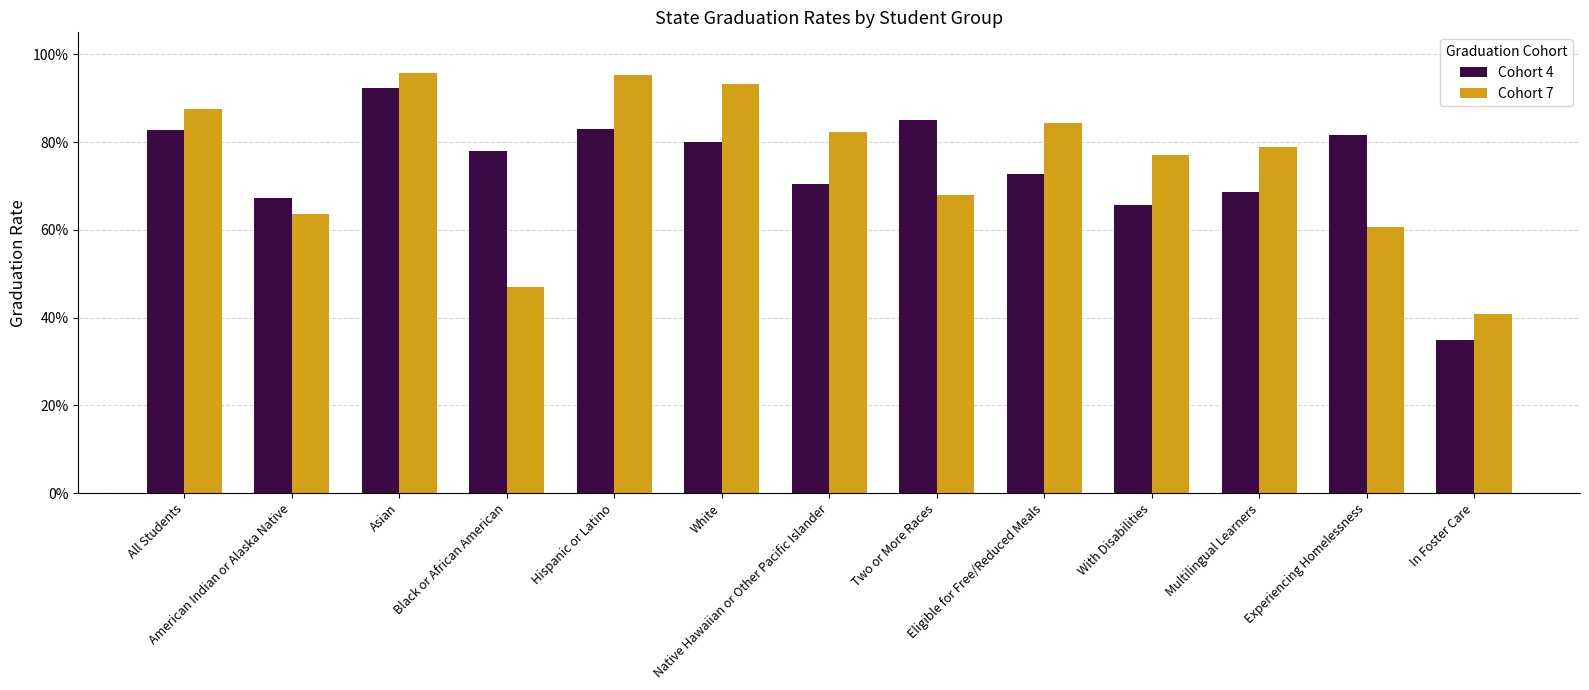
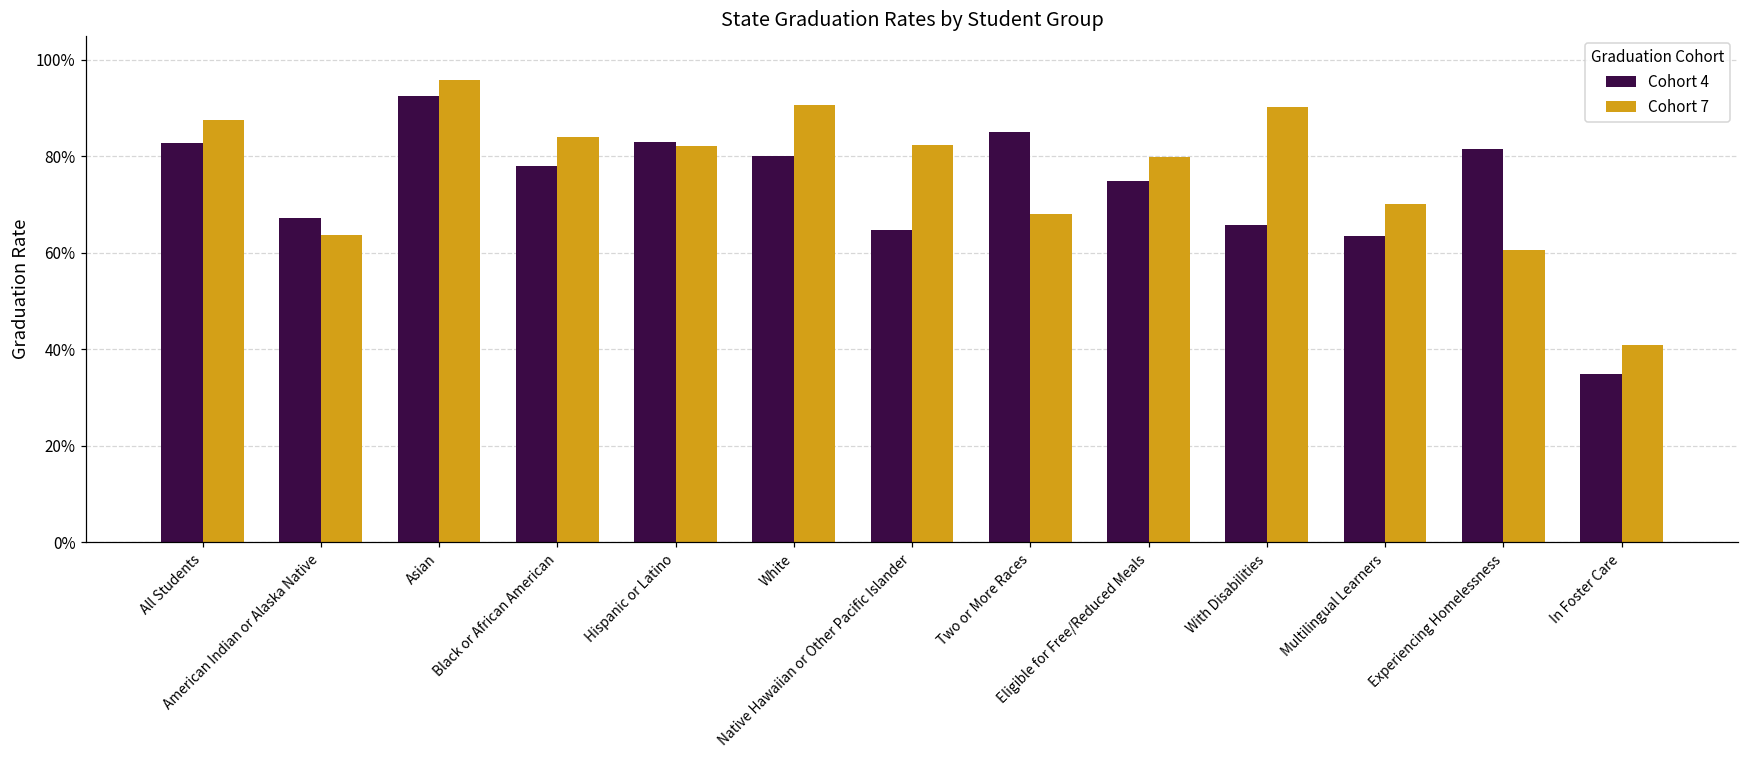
  {
    "Cohort 4": {
      "All Students": "83%",
      "American Indian or Alaska Native": "67%",
      "Asian": "92%",
      "Black or African American": "78%",
      "Hispanic or Latino": "83%",
      "White": "80%",
-     "Native Hawaiian or Other Pacific Islander": "70%",
+     "Native Hawaiian or Other Pacific Islander": "65%",
      "Two or More Races": "85%",
-     "Eligible for Free/Reduced Meals": "73%",
+     "Eligible for Free/Reduced Meals": "75%",
      "With Disabilities": "66%",
-     "Multilingual Learners": "69%",
+     "Multilingual Learners": "63%",
      "Experiencing Homelessness": "82%",
      "In Foster Care": "35%"
    },
    "Cohort 7": {
      "All Students": "88%",
      "American Indian or Alaska Native": "64%",
      "Asian": "96%",
-     "Black or African American": "47%",
-     "Hispanic or Latino": "95%",
-     "White": "93%",
+     "Black or African American": "84%",
+     "Hispanic or Latino": "82%",
+     "White": "91%",
      "Native Hawaiian or Other Pacific Islander": "82%",
      "Two or More Races": "68%",
-     "Eligible for Free/Reduced Meals": "84%",
-     "With Disabilities": "77%",
-     "Multilingual Learners": "79%",
+     "Eligible for Free/Reduced Meals": "80%",
+     "With Disabilities": "90%",
+     "Multilingual Learners": "70%",
      "Experiencing Homelessness": "61%",
      "In Foster Care": "41%"
    }
  }
